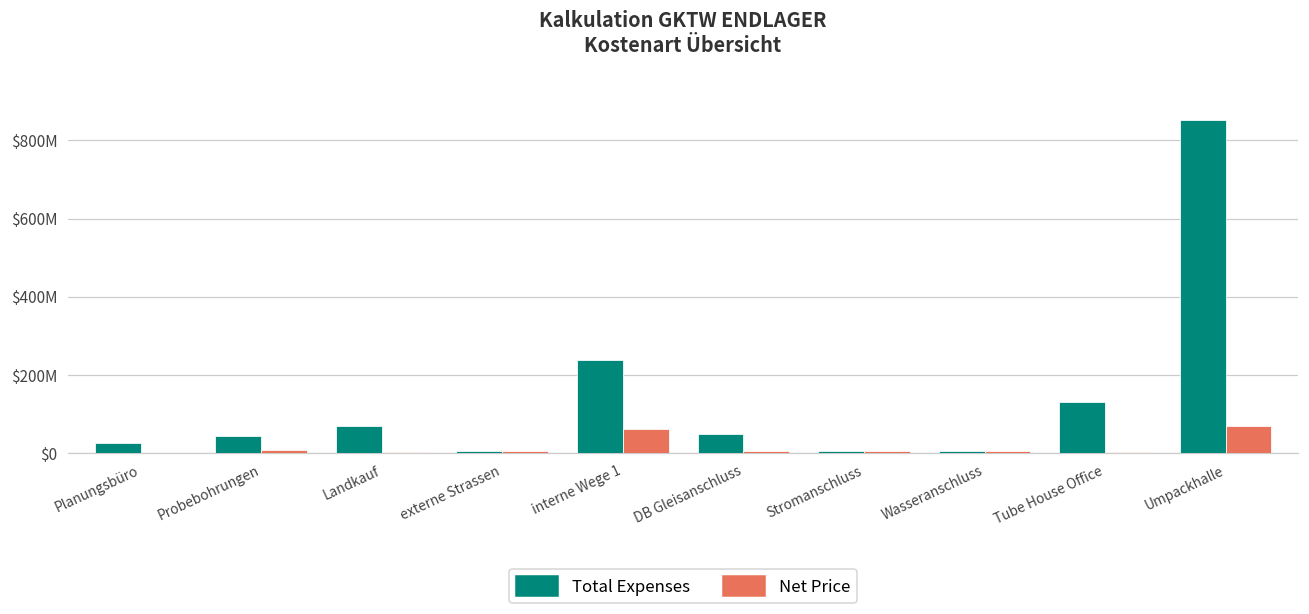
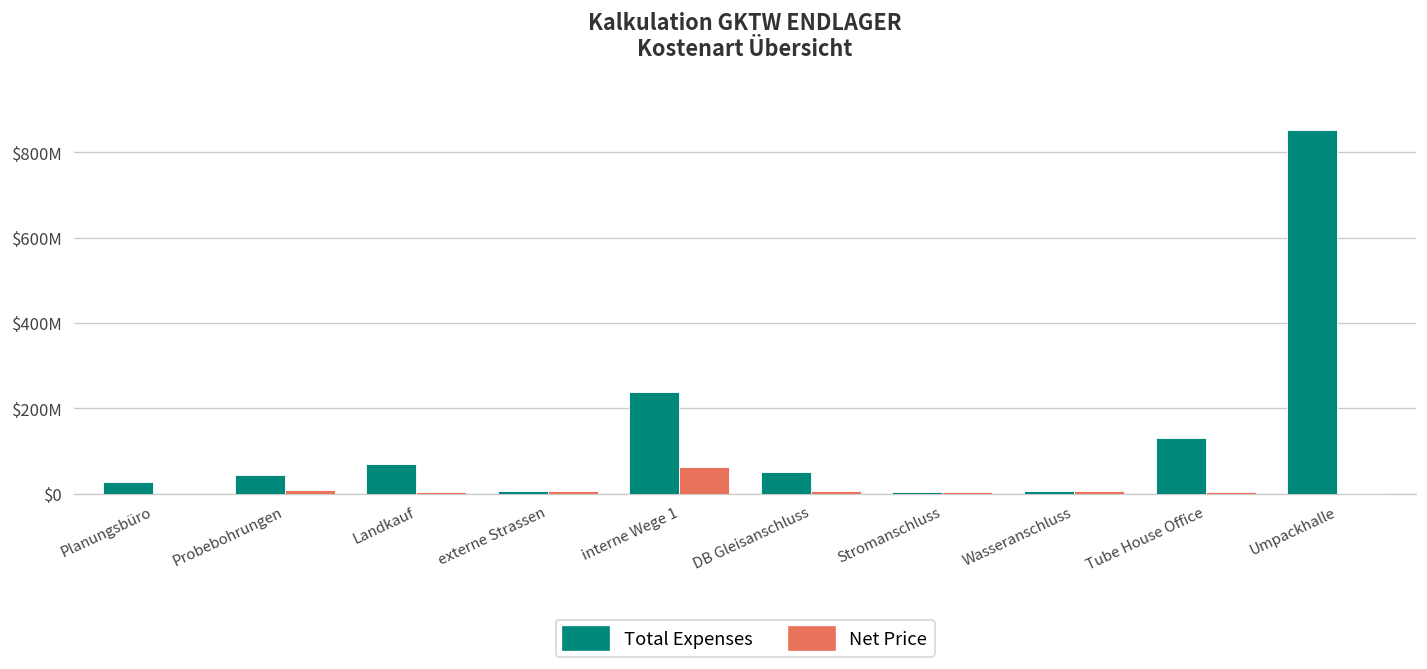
  {
    "Total Expenses": {
      "Planungsbüro": "$30000000",
      "Probebohrungen": "$40000000",
      "Landkauf": "$70000000",
      "interne Wege 1": "$240000000",
      "DB Gleisanschluss": "$50000000",
      "Tube House Office": "$130000000",
      "Umpackhalle": "$850000000"
    },
    "Net Price": {
      "Probebohrungen": "$10000000",
      "interne Wege 1": "$60000000",
-     "Umpackhalle": "$70000000"
+     "Umpackhalle": "$0"
    }
  }
